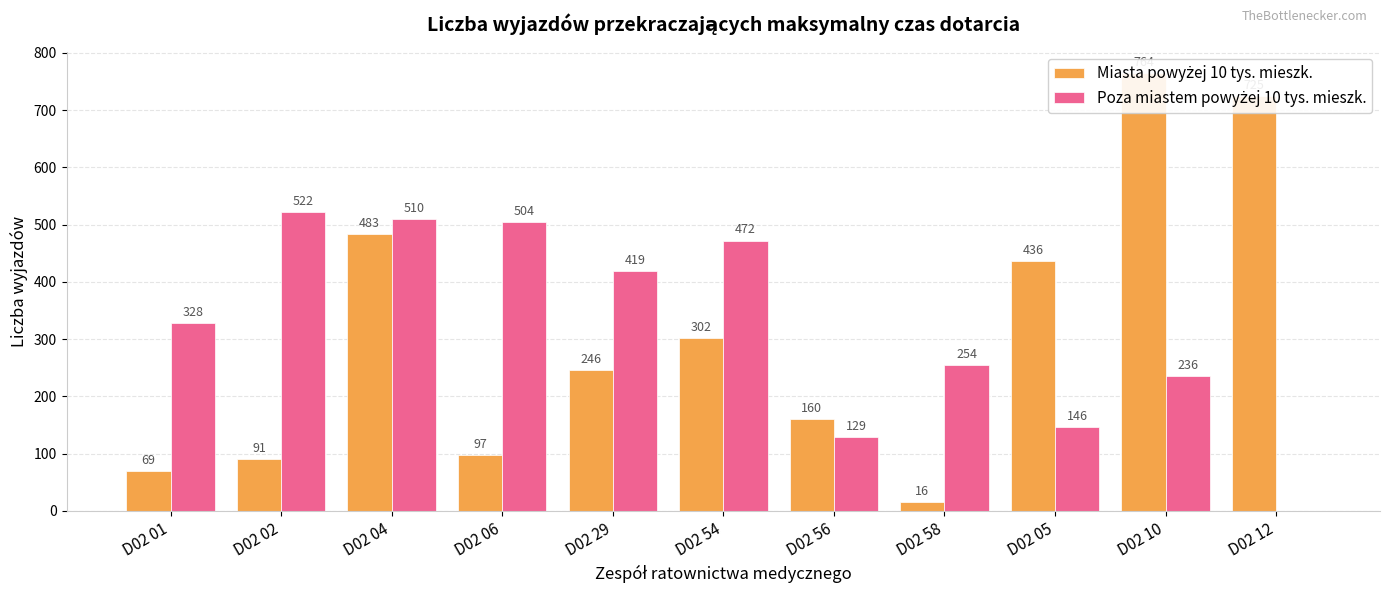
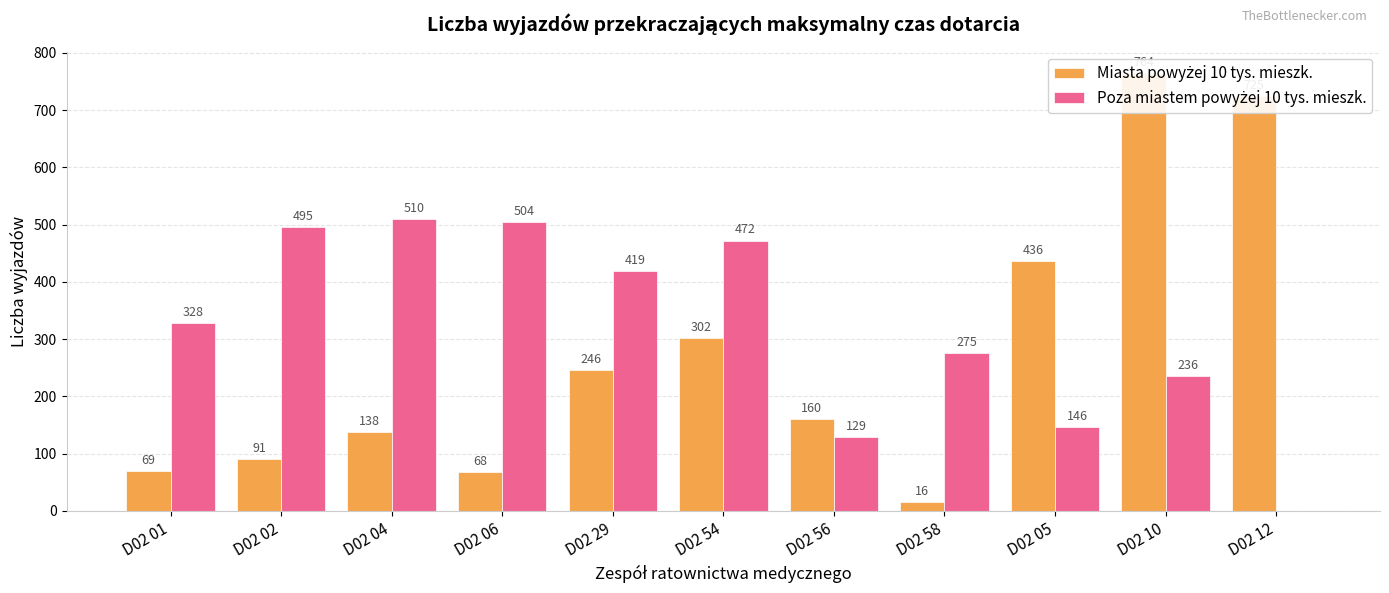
  {
    "Miasta powyżej 10 tys. mieszk.": {
      "D02 01": 69,
      "D02 02": 91,
-     "D02 04": 483,
-     "D02 06": 97,
+     "D02 04": 138,
+     "D02 06": 68,
      "D02 29": 246,
      "D02 54": 302,
      "D02 56": 160,
      "D02 58": 16,
      "D02 05": 436
    },
    "Poza miastem powyżej 10 tys. mieszk.": {
      "D02 01": 328,
-     "D02 02": 522,
+     "D02 02": 495,
      "D02 04": 510,
      "D02 06": 504,
      "D02 29": 419,
      "D02 54": 472,
      "D02 56": 129,
-     "D02 58": 254,
+     "D02 58": 275,
      "D02 05": 146,
      "D02 10": 236
    }
  }
